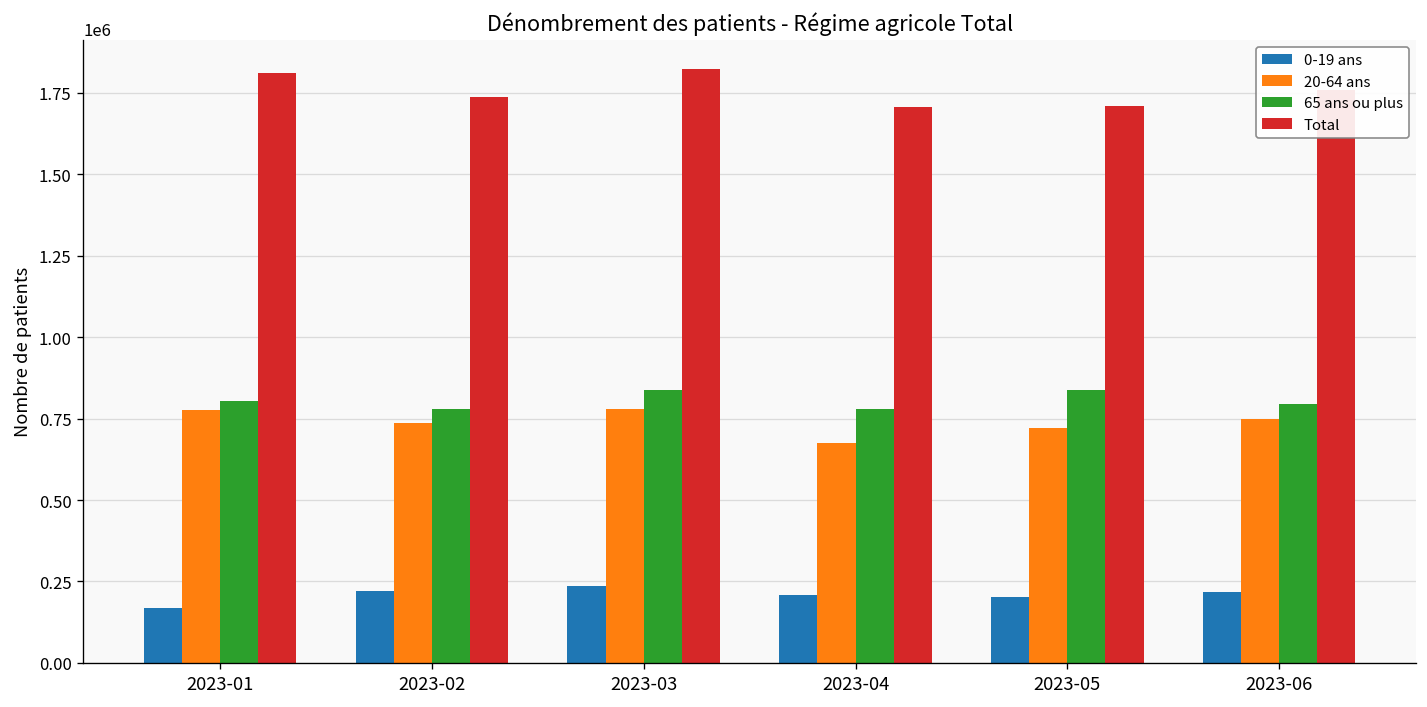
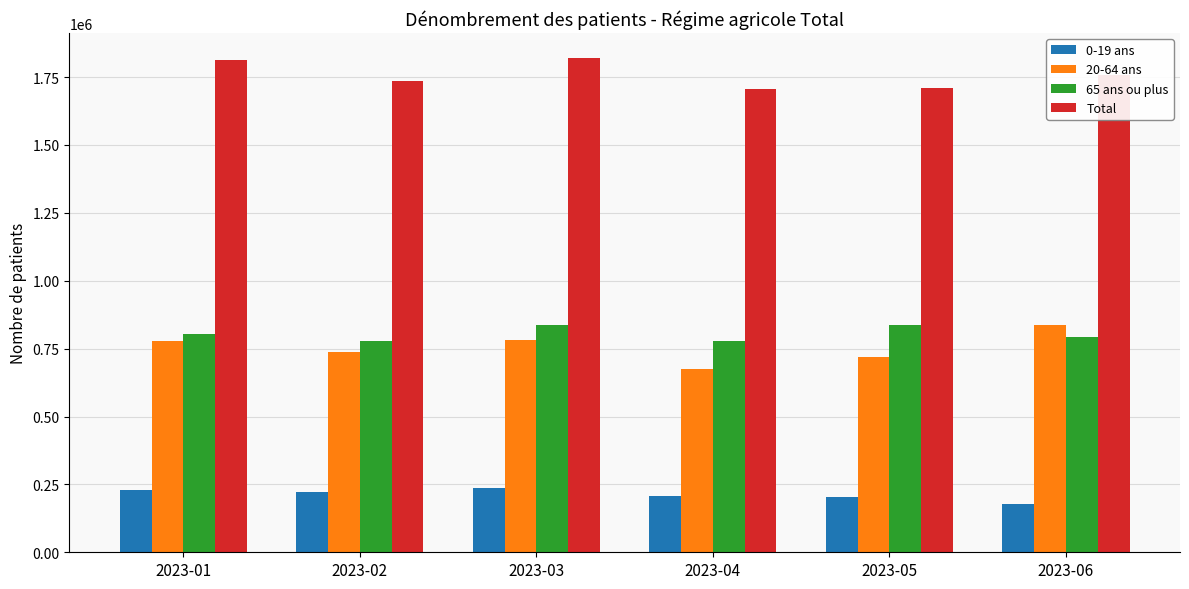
  {
    "0-19 ans": {
-     "2023-01": 170000,
+     "2023-01": 230000,
      "2023-02": 220000,
      "2023-03": 240000,
      "2023-04": 210000,
      "2023-05": 200000,
-     "2023-06": 220000
+     "2023-06": 180000
    },
    "20-64 ans": {
      "2023-01": 780000,
      "2023-02": 740000,
      "2023-03": 780000,
      "2023-04": 670000,
      "2023-05": 720000,
-     "2023-06": 750000
+     "2023-06": 840000
    },
    "65 ans ou plus": {
      "2023-01": 800000,
      "2023-02": 780000,
      "2023-03": 840000,
      "2023-04": 780000,
      "2023-05": 840000,
      "2023-06": 790000
    },
    "Total": {
      "2023-01": 1810000,
      "2023-02": 1740000,
      "2023-03": 1820000,
      "2023-04": 1700000,
      "2023-05": 1710000
    }
  }
